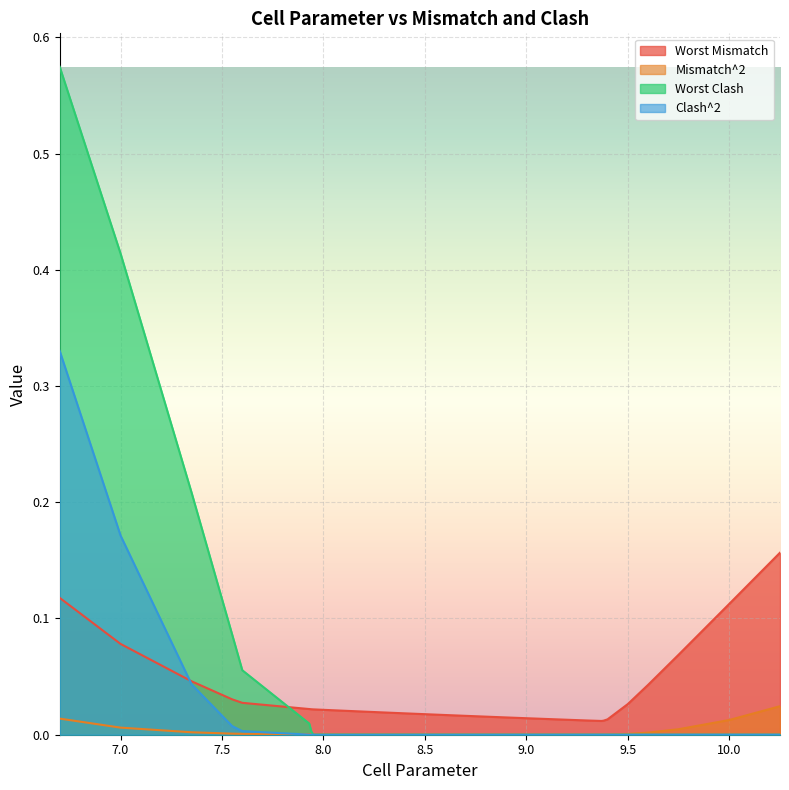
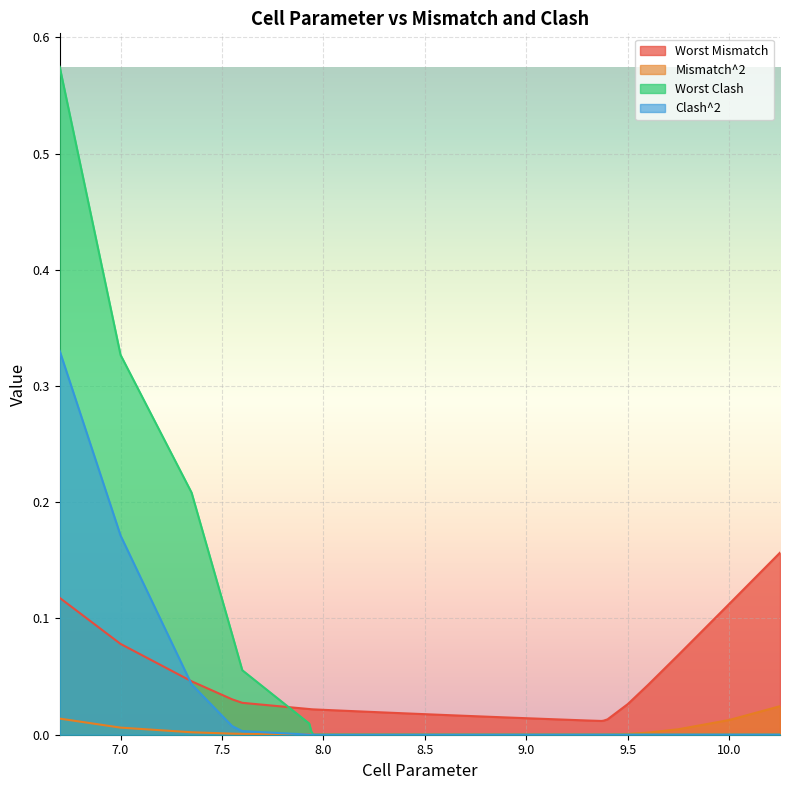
  {
    "Worst Clash": {
-     "7.0": 0.414
+     "7.0": 0.327
    },
    "Clash^2": {
      "7.0": 0.171
    }
  }
